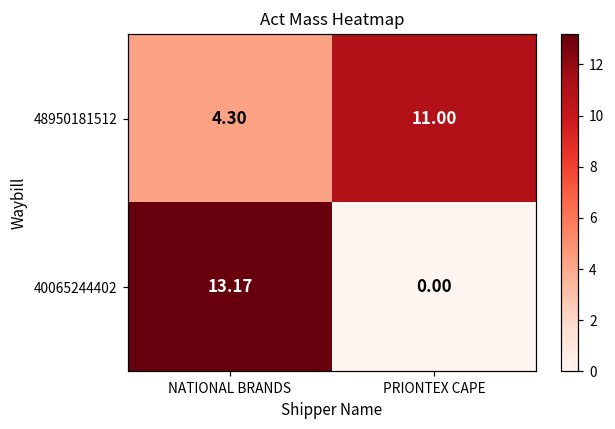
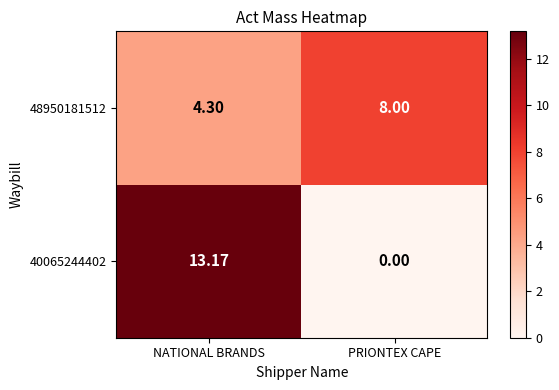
  {
    "48950181512": {
      "NATIONAL BRANDS": 4.30,
-     "PRIONTEX CAPE": 11.00
+     "PRIONTEX CAPE": 8.00
    },
    "40065244402": {
      "NATIONAL BRANDS": 13.17,
      "PRIONTEX CAPE": 0.00
    }
  }
